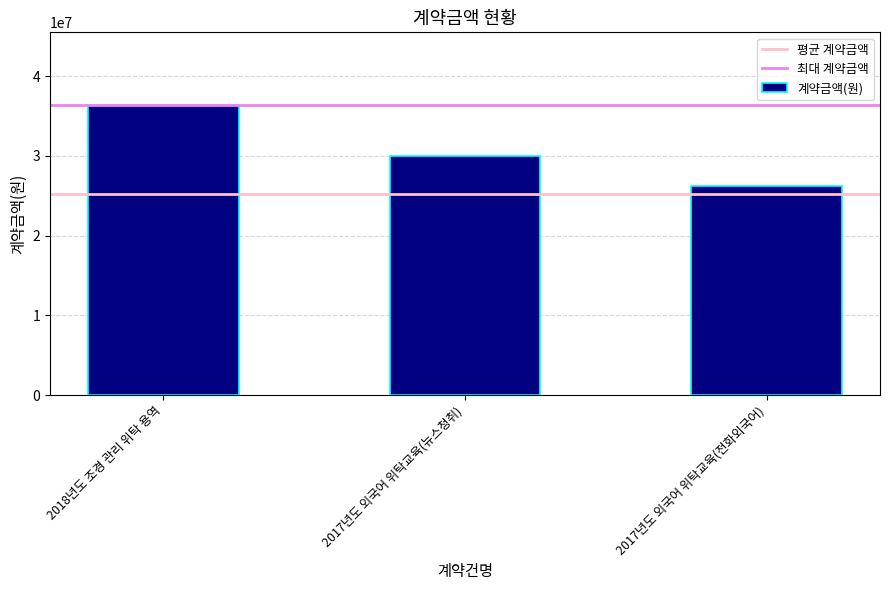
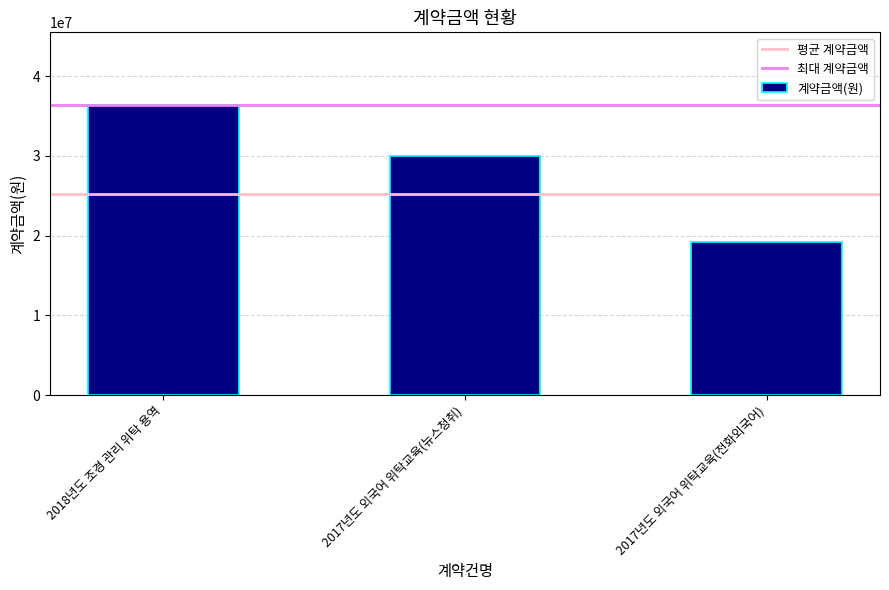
  {
    "2018년도 조경 관리 위탁 용역": 36000000,
    "2017년도 외국어 위탁교육(뉴스청취)": 30000000,
-   "2017년도 외국어 위탁교육(전화외국어)": 26000000
+   "2017년도 외국어 위탁교육(전화외국어)": 19000000
  }
